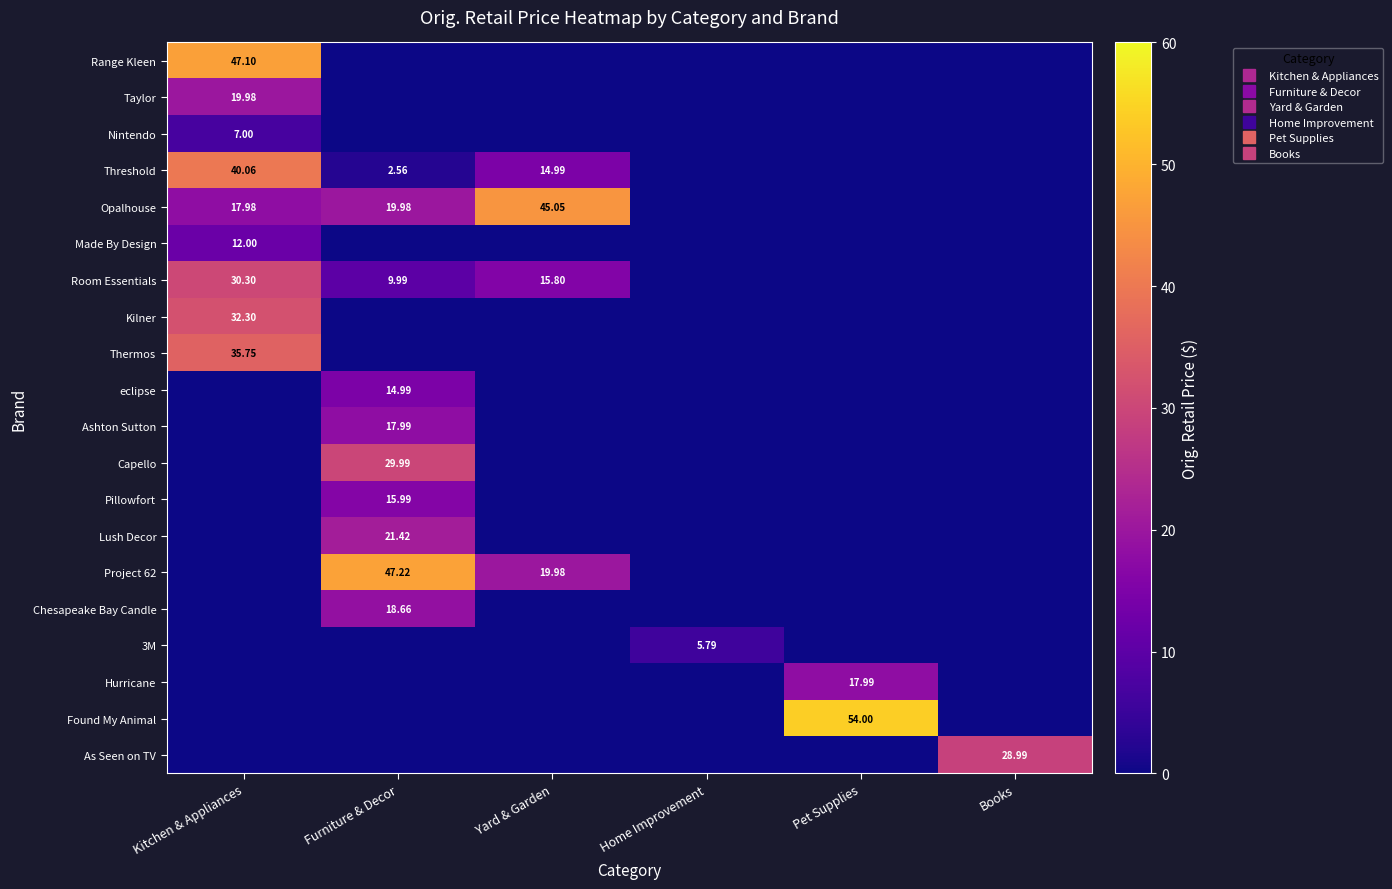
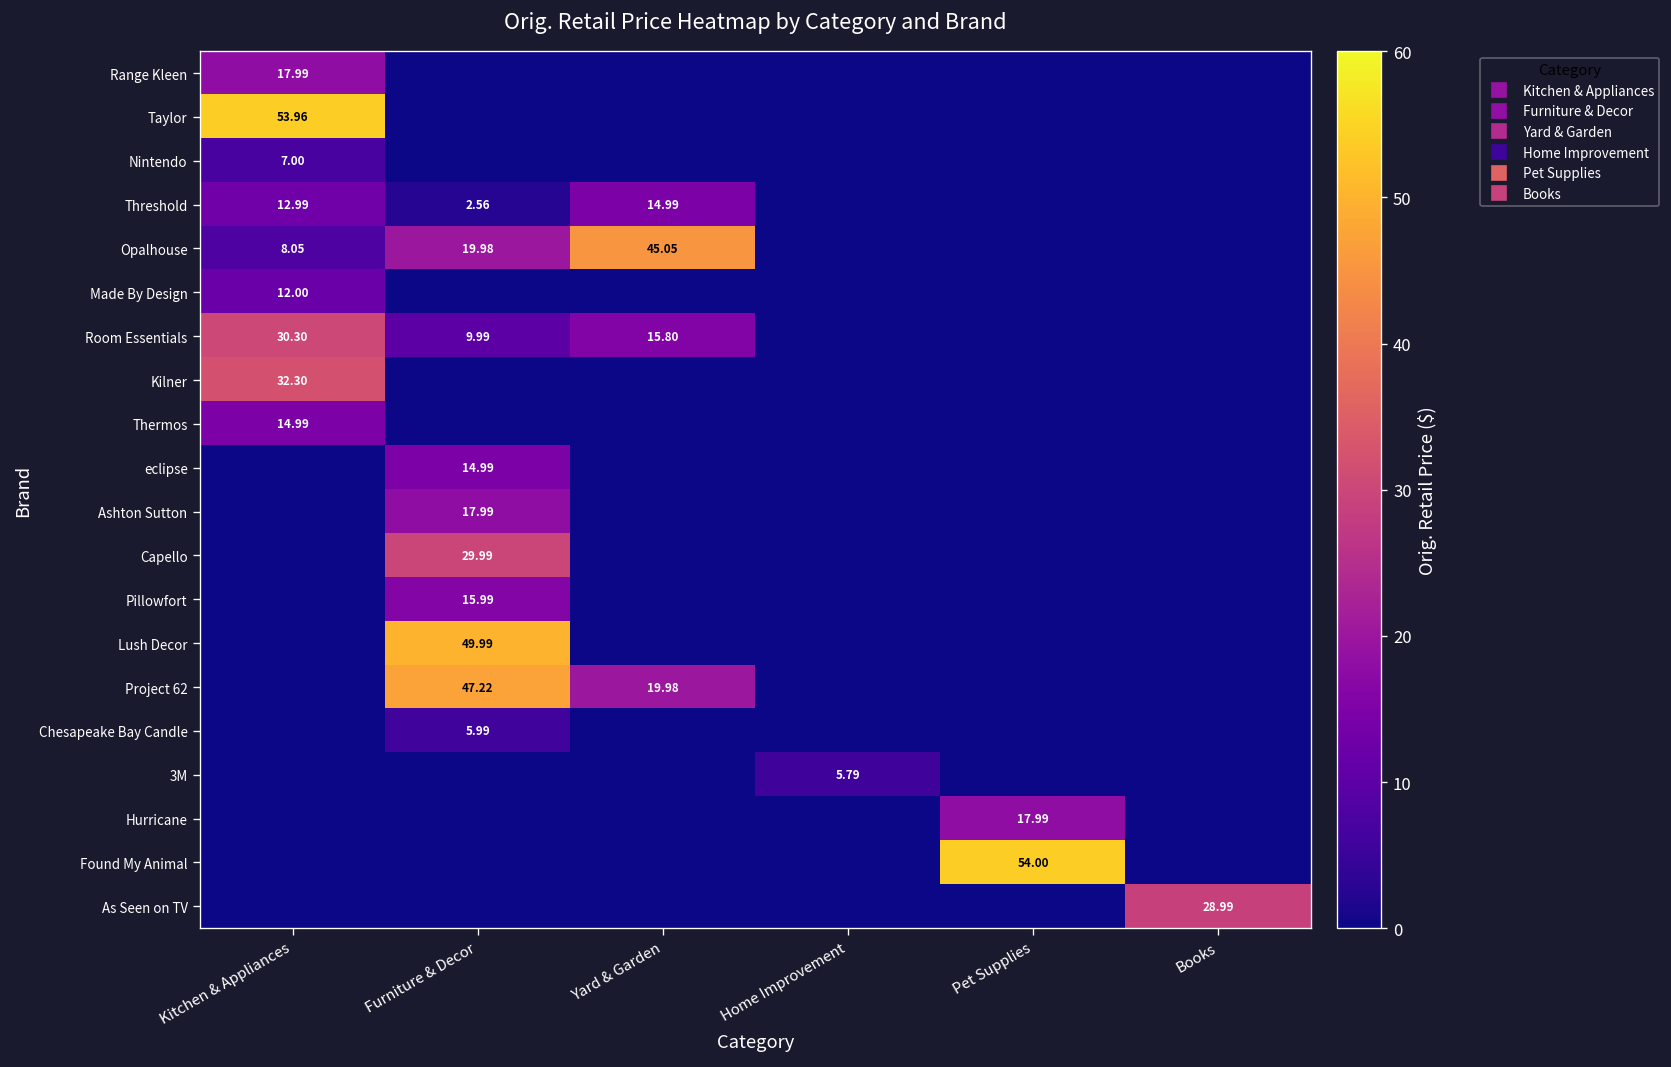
  {
    "Range Kleen": {
-     "Kitchen & Appliances": 47.10
+     "Kitchen & Appliances": 17.99
    },
    "Taylor": {
-     "Kitchen & Appliances": 19.98
+     "Kitchen & Appliances": 53.96
    },
    "Nintendo": {
      "Kitchen & Appliances": 7.00
    },
    "Threshold": {
-     "Kitchen & Appliances": 40.06,
+     "Kitchen & Appliances": 12.99,
      "Furniture & Decor": 2.56,
      "Yard & Garden": 14.99
    },
    "Opalhouse": {
-     "Kitchen & Appliances": 17.98,
+     "Kitchen & Appliances": 8.05,
      "Furniture & Decor": 19.98,
      "Yard & Garden": 45.05
    },
    "Made By Design": {
      "Kitchen & Appliances": 12.00
    },
    "Room Essentials": {
      "Kitchen & Appliances": 30.30,
      "Furniture & Decor": 9.99,
      "Yard & Garden": 15.80
    },
    "Kilner": {
      "Kitchen & Appliances": 32.30
    },
    "Thermos": {
-     "Kitchen & Appliances": 35.75
+     "Kitchen & Appliances": 14.99
    },
    "eclipse": {
      "Furniture & Decor": 14.99
    },
    "Ashton Sutton": {
      "Furniture & Decor": 17.99
    },
    "Capello": {
      "Furniture & Decor": 29.99
    },
    "Pillowfort": {
      "Furniture & Decor": 15.99
    },
    "Lush Decor": {
-     "Furniture & Decor": 21.42
+     "Furniture & Decor": 49.99
    },
    "Project 62": {
      "Furniture & Decor": 47.22,
      "Yard & Garden": 19.98
    },
    "Chesapeake Bay Candle": {
-     "Furniture & Decor": 18.66
+     "Furniture & Decor": 5.99
    },
    "3M": {
      "Home Improvement": 5.79
    },
    "Hurricane": {
      "Pet Supplies": 17.99
    },
    "Found My Animal": {
      "Pet Supplies": 54.00
    },
    "As Seen on TV": {
      "Books": 28.99
    }
  }
